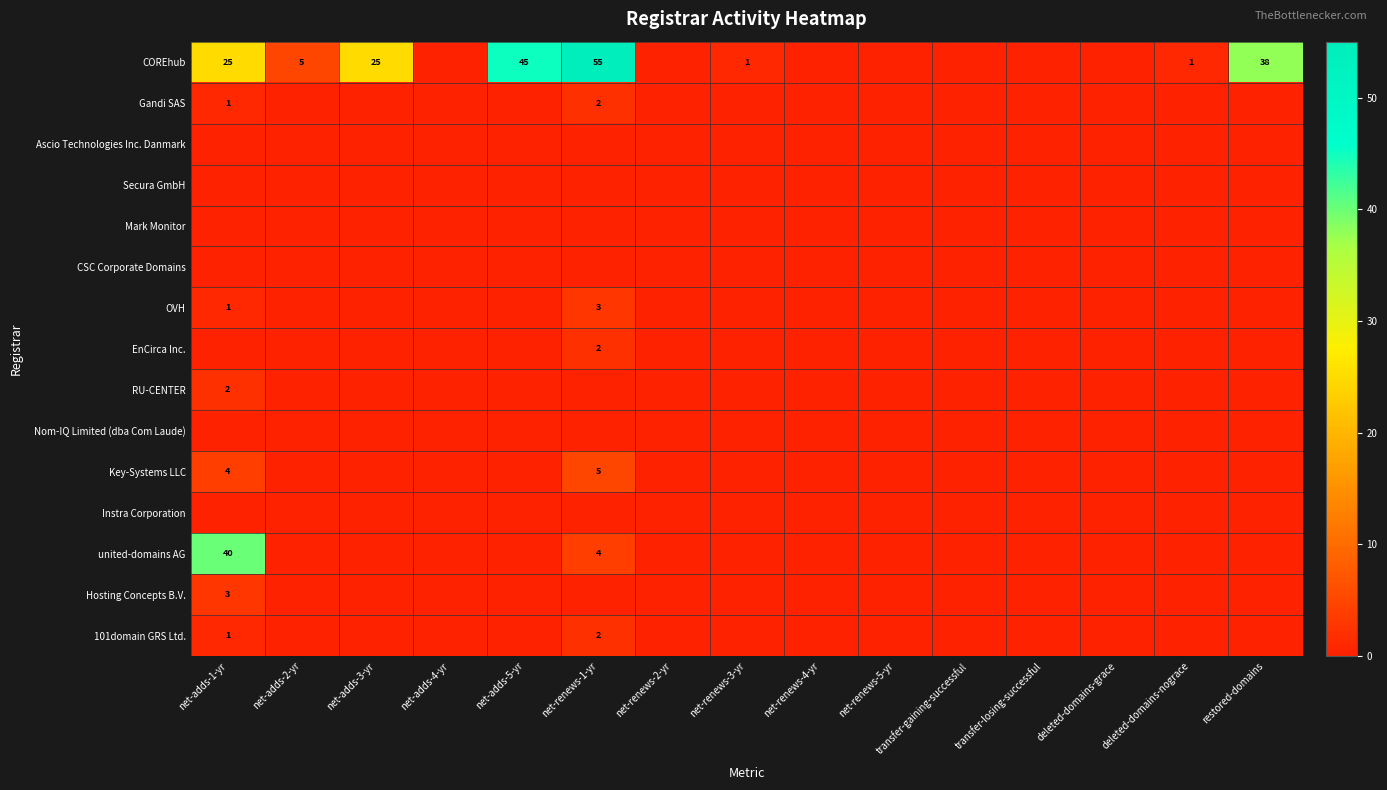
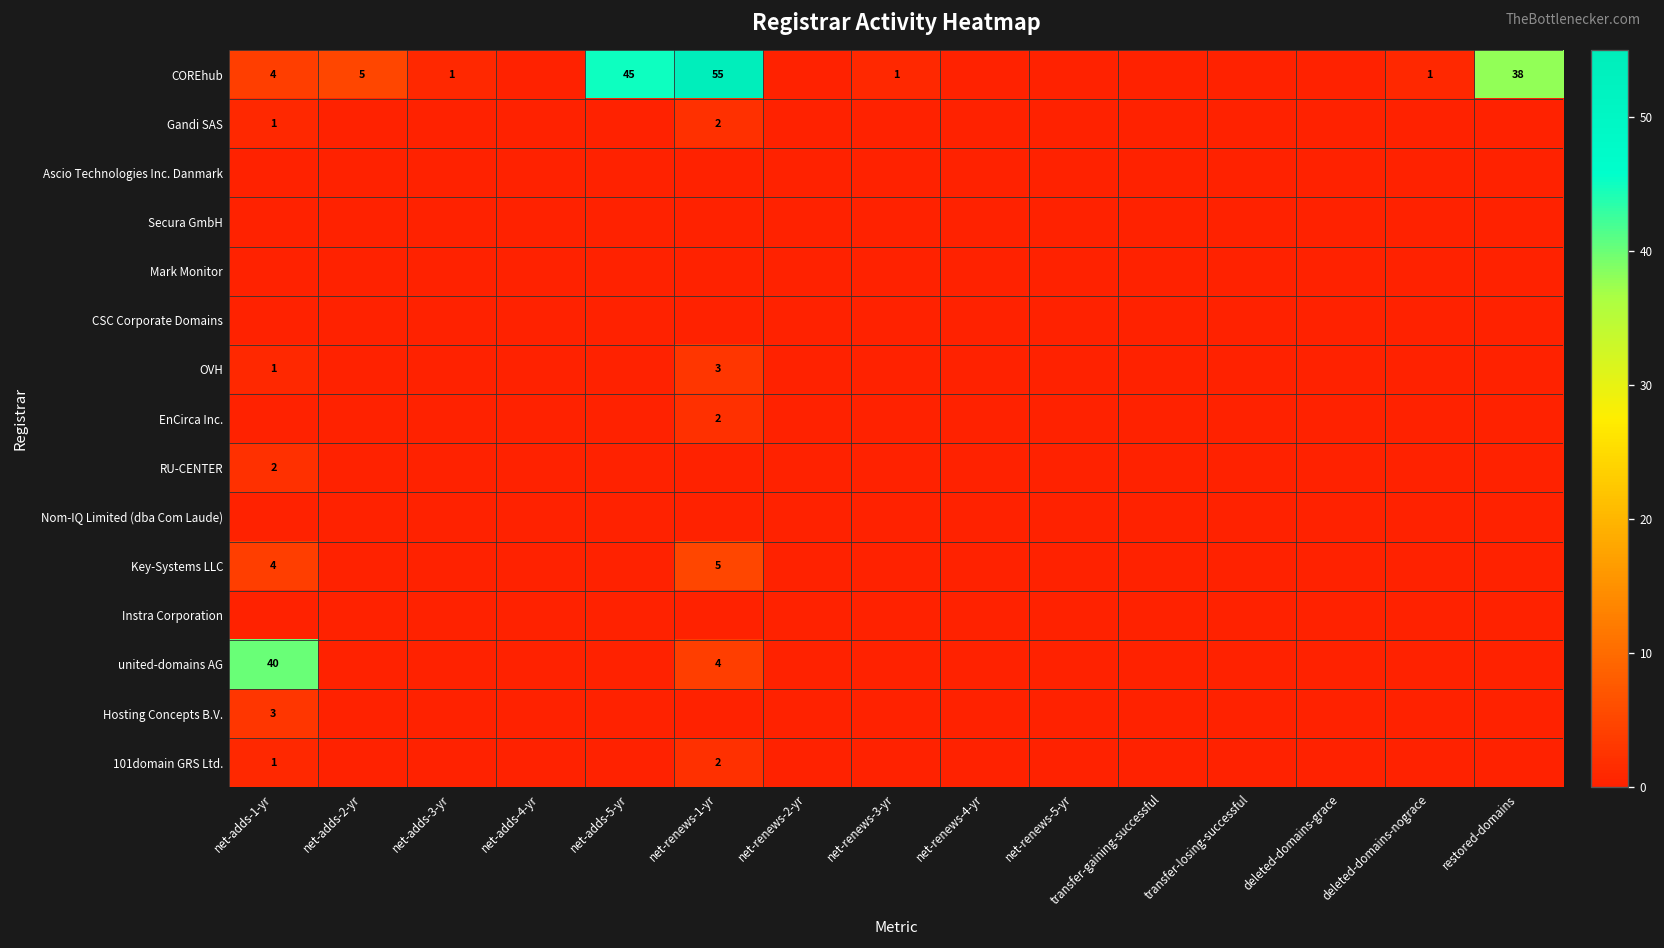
  {
    "COREhub": {
-     "net-adds-1-yr": 25,
+     "net-adds-1-yr": 4,
      "net-adds-2-yr": 5,
-     "net-adds-3-yr": 25,
+     "net-adds-3-yr": 1,
      "net-adds-5-yr": 45,
      "net-renews-1-yr": 55,
      "net-renews-3-yr": 1,
      "deleted-domains-nograce": 1,
      "restored-domains": 38
    },
    "Gandi SAS": {
      "net-adds-1-yr": 1,
      "net-renews-1-yr": 2
    },
    "OVH": {
      "net-adds-1-yr": 1,
      "net-renews-1-yr": 3
    },
    "EnCirca Inc.": {
      "net-renews-1-yr": 2
    },
    "RU-CENTER": {
      "net-adds-1-yr": 2
    },
    "Key-Systems LLC": {
      "net-adds-1-yr": 4,
      "net-renews-1-yr": 5
    },
    "united-domains AG": {
      "net-adds-1-yr": 40,
      "net-renews-1-yr": 4
    },
    "Hosting Concepts B.V.": {
      "net-adds-1-yr": 3
    },
    "101domain GRS Ltd.": {
      "net-adds-1-yr": 1,
      "net-renews-1-yr": 2
    }
  }
